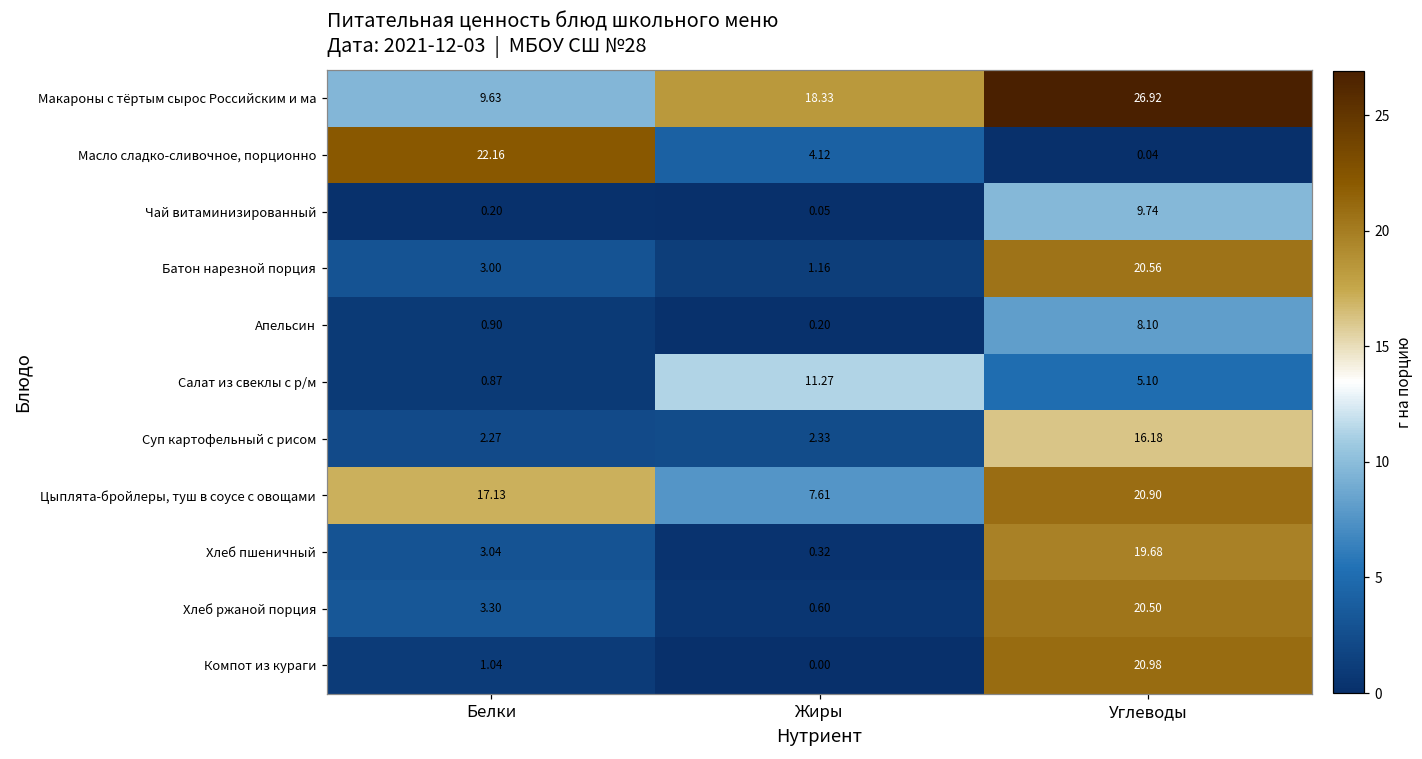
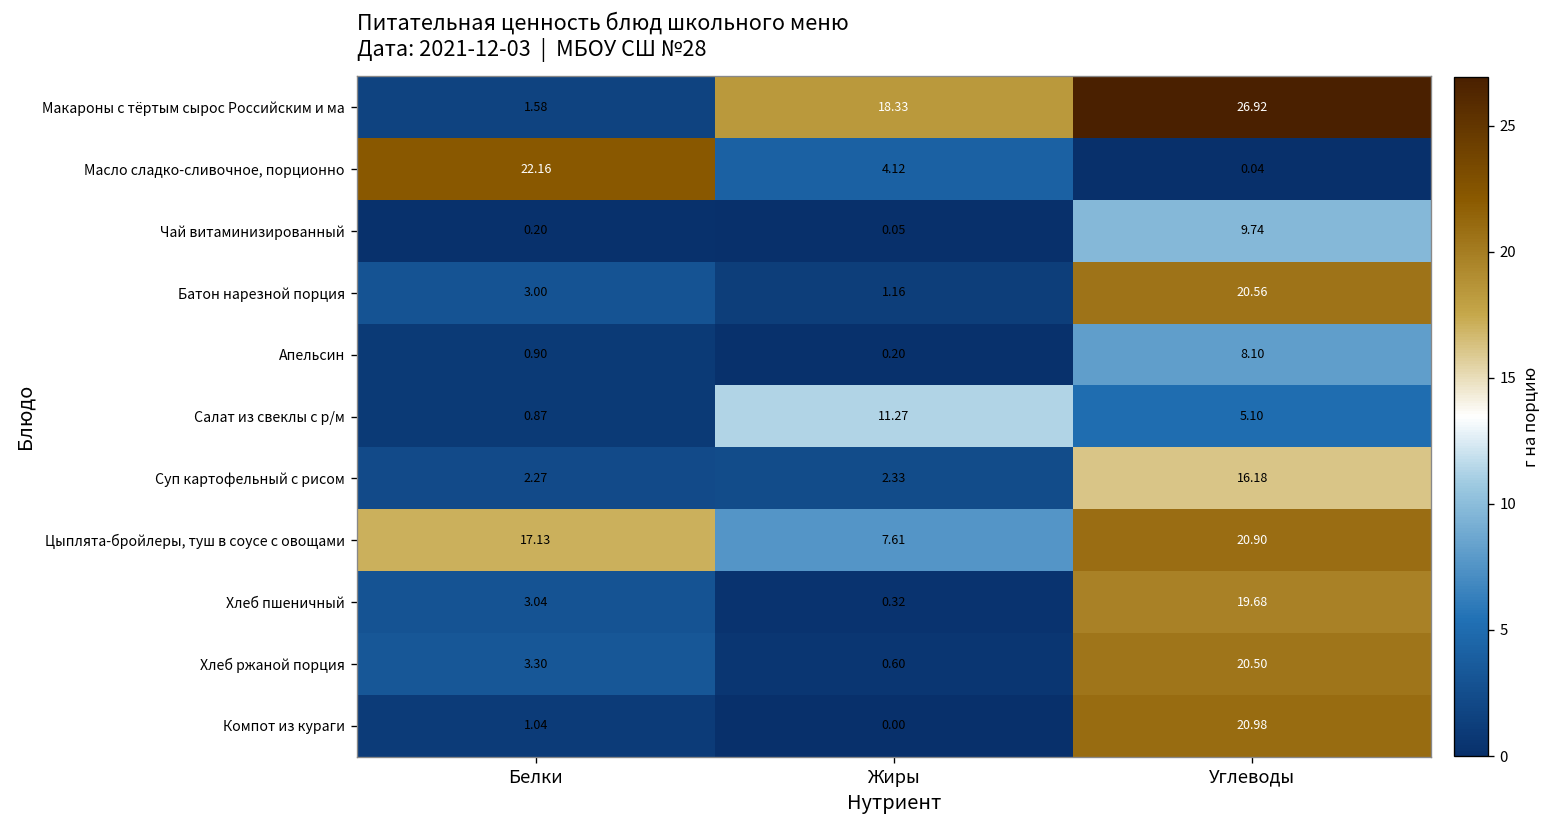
  {
    "Макароны с тёртым сырос Российским и ма": {
-     "Белки": 9.63,
+     "Белки": 1.58,
      "Жиры": 18.33,
      "Углеводы": 26.92
    },
    "Масло сладко-сливочное, порционно": {
      "Белки": 22.16,
      "Жиры": 4.12,
      "Углеводы": 0.04
    },
    "Чай витаминизированный": {
      "Белки": 0.20,
      "Жиры": 0.05,
      "Углеводы": 9.74
    },
    "Батон нарезной порция": {
      "Белки": 3.00,
      "Жиры": 1.16,
      "Углеводы": 20.56
    },
    "Апельсин": {
      "Белки": 0.90,
      "Жиры": 0.20,
      "Углеводы": 8.10
    },
    "Салат из свеклы с р/м": {
      "Белки": 0.87,
      "Жиры": 11.27,
      "Углеводы": 5.10
    },
    "Суп картофельный с рисом": {
      "Белки": 2.27,
      "Жиры": 2.33,
      "Углеводы": 16.18
    },
    "Цыплята-бройлеры, туш в соусе с овощами": {
      "Белки": 17.13,
      "Жиры": 7.61,
      "Углеводы": 20.90
    },
    "Хлеб пшеничный": {
      "Белки": 3.04,
      "Жиры": 0.32,
      "Углеводы": 19.68
    },
    "Хлеб ржаной порция": {
      "Белки": 3.30,
      "Жиры": 0.60,
      "Углеводы": 20.50
    },
    "Компот из кураги": {
      "Белки": 1.04,
      "Жиры": 0.00,
      "Углеводы": 20.98
    }
  }
